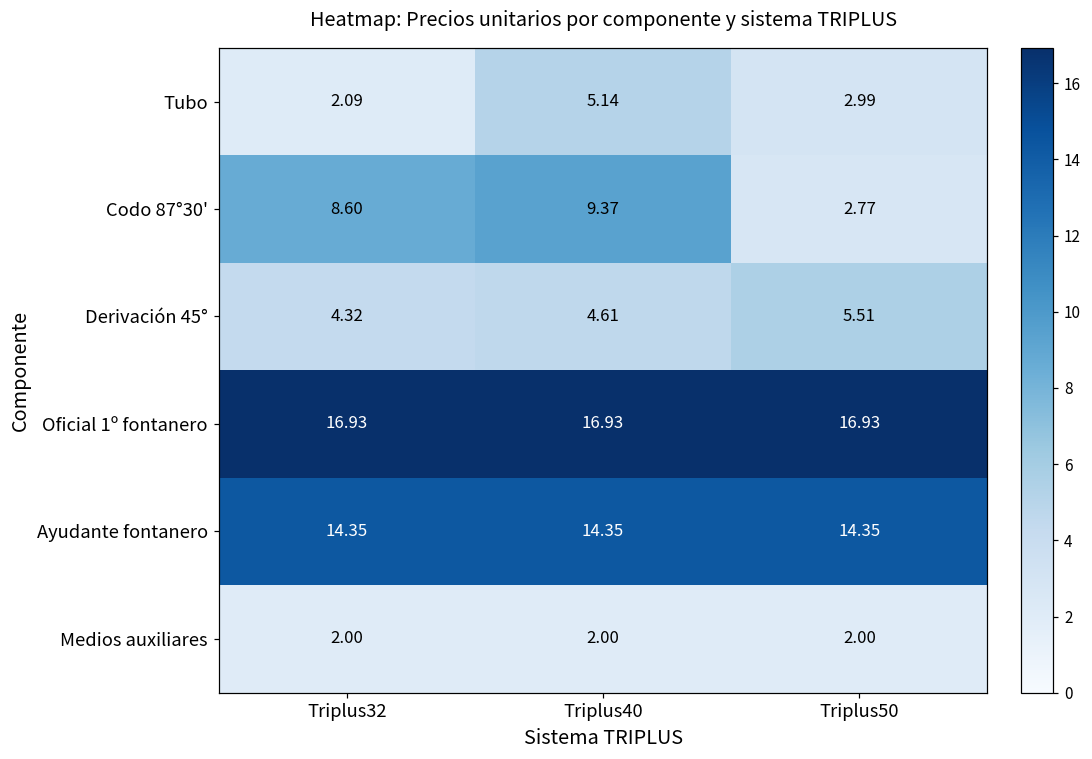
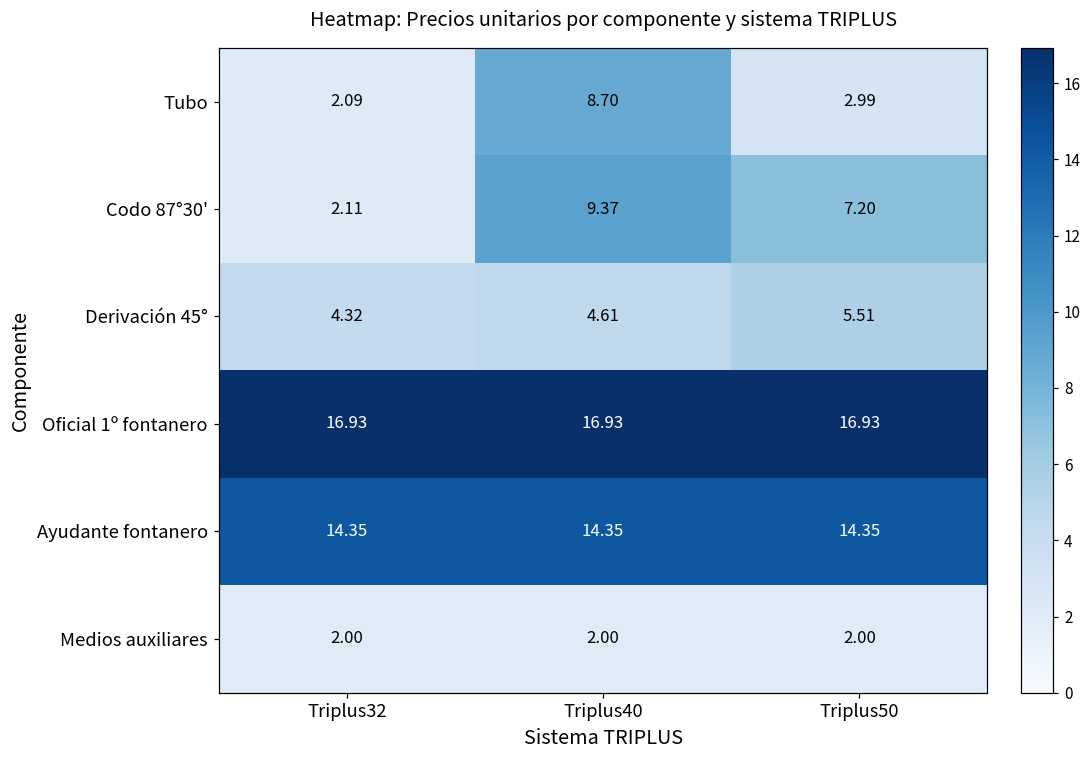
  {
    "Tubo": {
      "Triplus32": 2.09,
-     "Triplus40": 5.14,
+     "Triplus40": 8.70,
      "Triplus50": 2.99
    },
    "Codo 87°30'": {
-     "Triplus32": 8.60,
+     "Triplus32": 2.11,
      "Triplus40": 9.37,
-     "Triplus50": 2.77
+     "Triplus50": 7.20
    },
    "Derivación 45°": {
      "Triplus32": 4.32,
      "Triplus40": 4.61,
      "Triplus50": 5.51
    },
    "Oficial 1º fontanero": {
      "Triplus32": 16.93,
      "Triplus40": 16.93,
      "Triplus50": 16.93
    },
    "Ayudante fontanero": {
      "Triplus32": 14.35,
      "Triplus40": 14.35,
      "Triplus50": 14.35
    },
    "Medios auxiliares": {
      "Triplus32": 2.00,
      "Triplus40": 2.00,
      "Triplus50": 2.00
    }
  }
